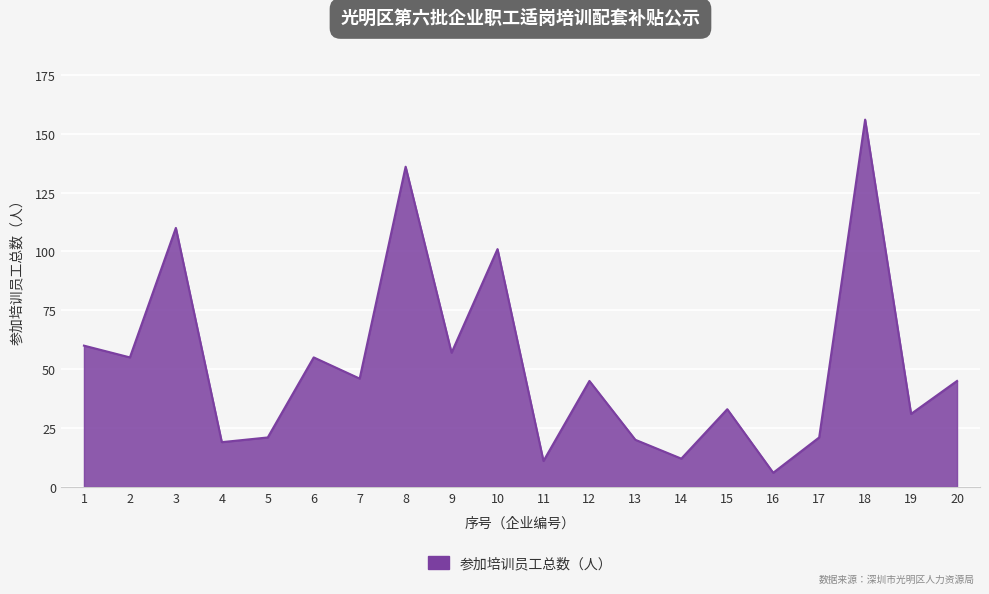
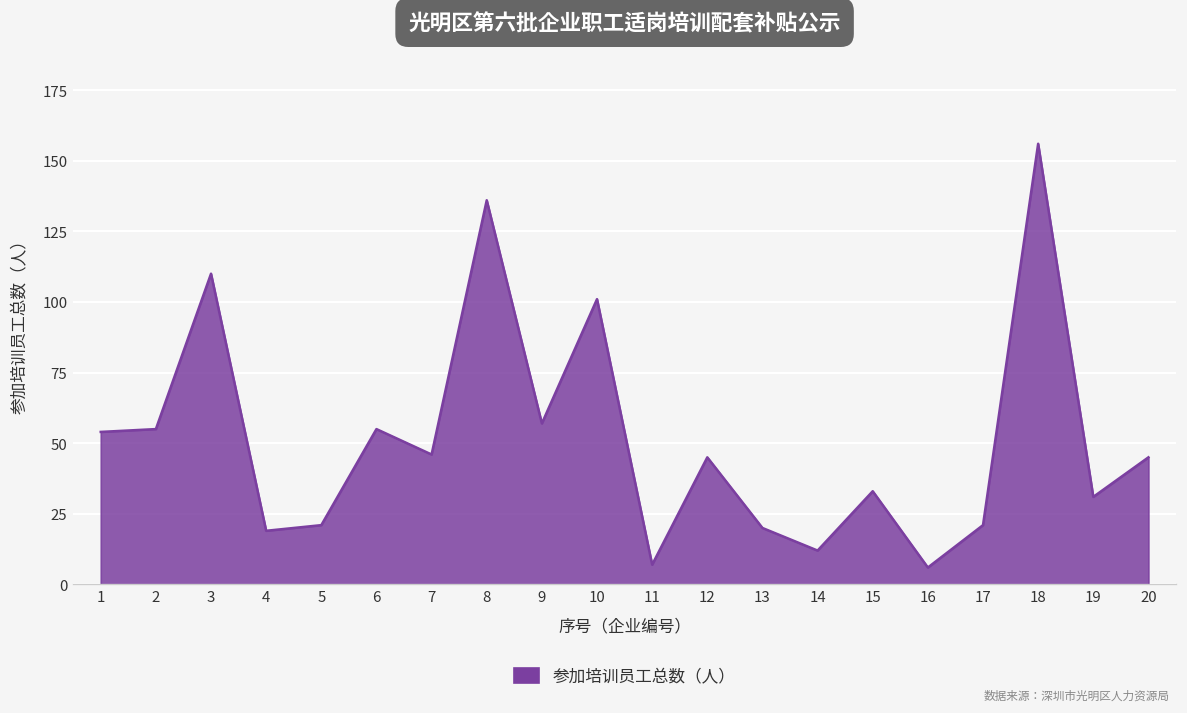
  {
-   "1": 60,
+   "1": 54,
    "2": 55,
    "3": 110,
    "4": 19,
    "5": 21,
    "6": 55,
    "7": 46,
    "8": 136,
    "9": 57,
    "10": 101,
-   "11": 11,
+   "11": 7,
    "12": 45,
    "13": 20,
    "14": 12,
    "15": 33,
    "16": 6,
    "17": 21,
    "18": 156,
    "19": 31,
    "20": 45
  }
